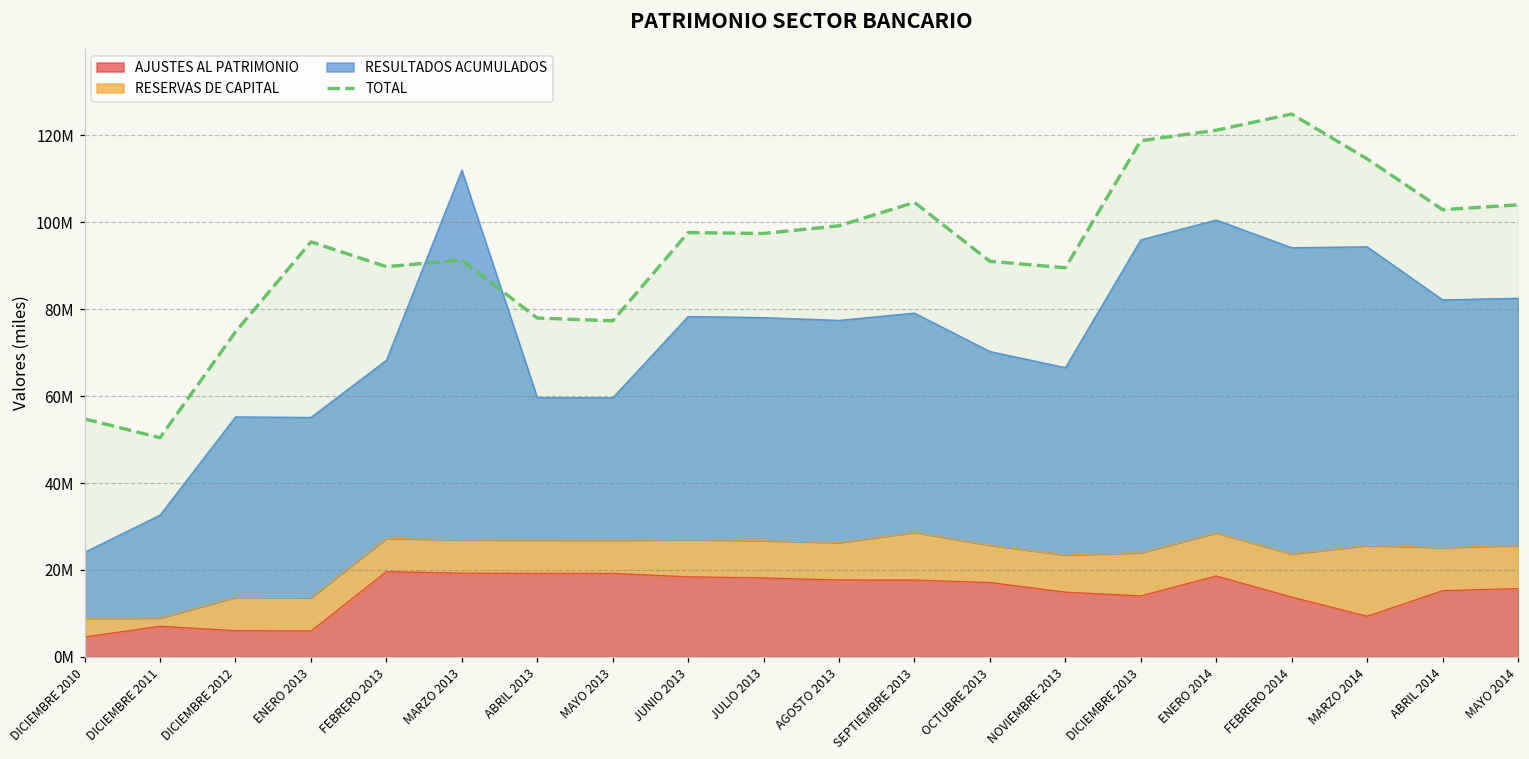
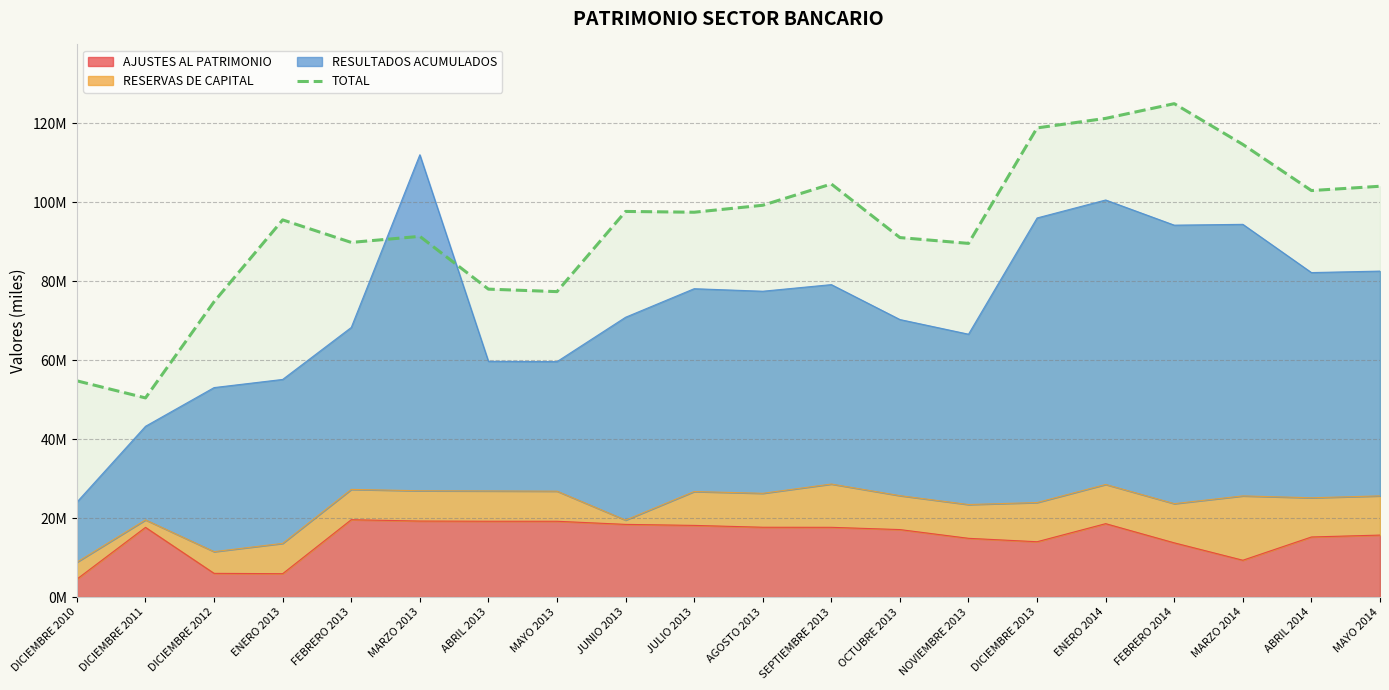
  {
    "AJUSTES AL PATRIMONIO": {
      "DICIEMBRE 2010": 5000000,
-     "DICIEMBRE 2011": 7000000,
+     "DICIEMBRE 2011": 18000000,
      "DICIEMBRE 2012": 6000000,
      "ENERO 2013": 6000000,
      "FEBRERO 2013": 20000000,
      "MARZO 2013": 19000000,
      "ABRIL 2013": 19000000,
      "MAYO 2013": 19000000,
      "JUNIO 2013": 18000000,
      "JULIO 2013": 18000000,
      "AGOSTO 2013": 18000000,
      "SEPTIEMBRE 2013": 18000000,
      "OCTUBRE 2013": 17000000,
      "NOVIEMBRE 2013": 15000000,
      "DICIEMBRE 2013": 14000000,
      "ENERO 2014": 19000000,
      "FEBRERO 2014": 14000000,
      "MARZO 2014": 9000000,
      "ABRIL 2014": 15000000,
      "MAYO 2014": 16000000
    },
    "RESERVAS DE CAPITAL": {
      "DICIEMBRE 2010": 4000000,
      "DICIEMBRE 2011": 2000000,
-     "DICIEMBRE 2012": 8000000,
+     "DICIEMBRE 2012": 5000000,
      "ENERO 2013": 8000000,
      "FEBRERO 2013": 8000000,
      "MARZO 2013": 8000000,
      "ABRIL 2013": 8000000,
      "MAYO 2013": 8000000,
-     "JUNIO 2013": 9000000,
+     "JUNIO 2013": 1000000,
      "JULIO 2013": 9000000,
      "AGOSTO 2013": 9000000,
      "SEPTIEMBRE 2013": 11000000,
      "OCTUBRE 2013": 9000000,
      "NOVIEMBRE 2013": 9000000,
      "DICIEMBRE 2013": 10000000,
      "ENERO 2014": 10000000,
      "FEBRERO 2014": 10000000,
      "MARZO 2014": 16000000,
      "ABRIL 2014": 10000000,
      "MAYO 2014": 10000000
    },
    "RESULTADOS ACUMULADOS": {
      "DICIEMBRE 2010": 15000000,
      "DICIEMBRE 2011": 24000000,
      "DICIEMBRE 2012": 42000000,
      "ENERO 2013": 42000000,
      "FEBRERO 2013": 41000000,
      "MARZO 2013": 85000000,
      "ABRIL 2013": 33000000,
      "MAYO 2013": 33000000,
      "JUNIO 2013": 51000000,
      "JULIO 2013": 51000000,
      "AGOSTO 2013": 51000000,
      "SEPTIEMBRE 2013": 50000000,
      "OCTUBRE 2013": 45000000,
      "NOVIEMBRE 2013": 43000000,
      "DICIEMBRE 2013": 72000000,
      "ENERO 2014": 72000000,
      "FEBRERO 2014": 71000000,
      "MARZO 2014": 69000000,
      "ABRIL 2014": 57000000,
      "MAYO 2014": 57000000
    },
    "TOTAL": {
      "DICIEMBRE 2010": 55000000,
      "DICIEMBRE 2011": 50000000,
      "DICIEMBRE 2012": 75000000,
      "ENERO 2013": 96000000,
      "FEBRERO 2013": 90000000,
      "MARZO 2013": 91000000,
      "ABRIL 2013": 78000000,
      "MAYO 2013": 77000000,
      "JUNIO 2013": 98000000,
      "JULIO 2013": 97000000,
      "AGOSTO 2013": 99000000,
      "SEPTIEMBRE 2013": 105000000,
      "OCTUBRE 2013": 91000000,
      "NOVIEMBRE 2013": 90000000,
      "DICIEMBRE 2013": 119000000,
      "ENERO 2014": 121000000,
      "FEBRERO 2014": 125000000,
      "MARZO 2014": 115000000,
      "ABRIL 2014": 103000000,
      "MAYO 2014": 104000000
    }
  }
